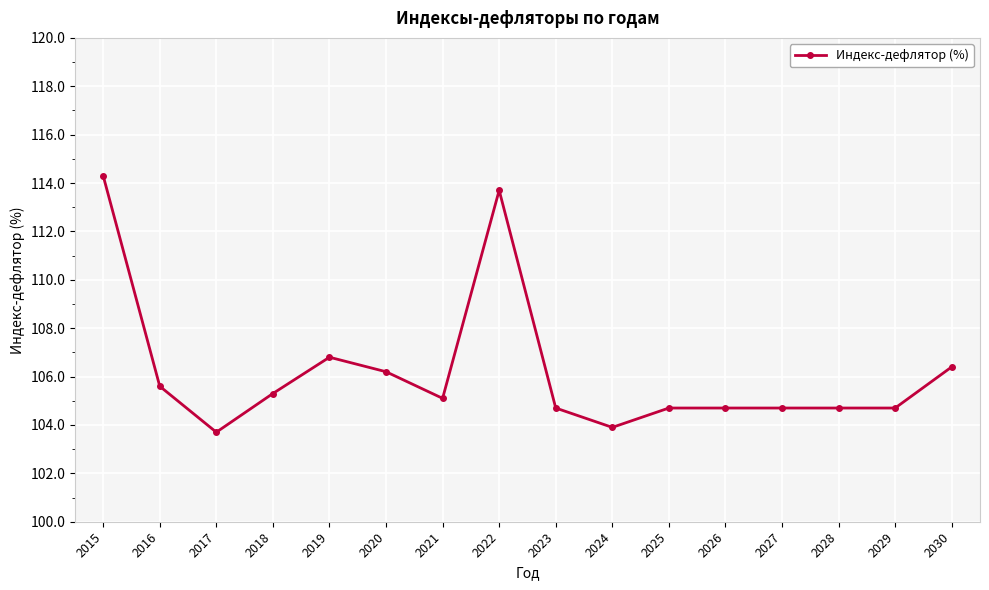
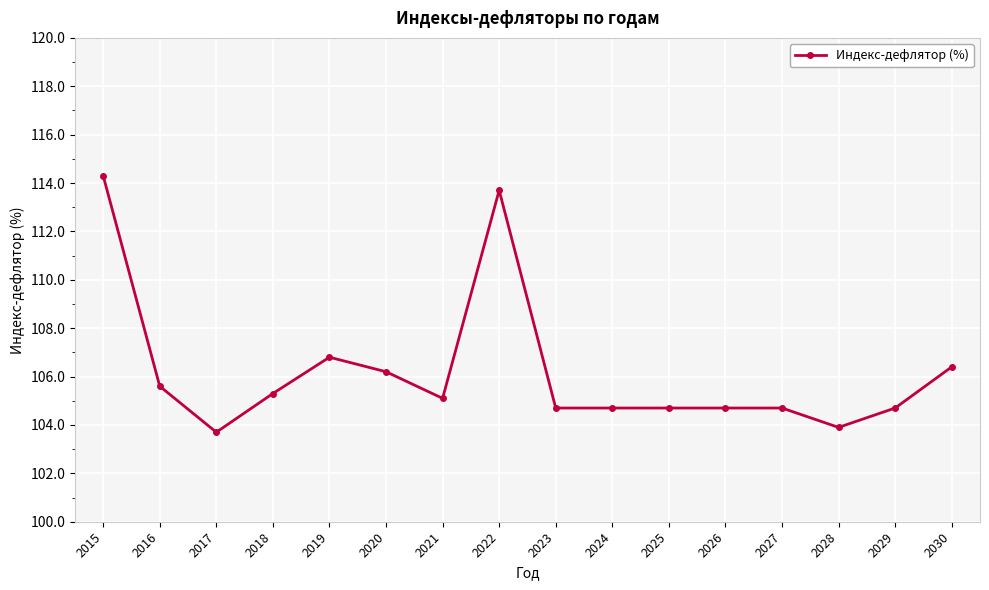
  {
    "2015": 114.3,
    "2016": 105.6,
    "2017": 103.7,
    "2018": 105.3,
    "2019": 106.8,
    "2020": 106.2,
    "2021": 105.1,
    "2022": 113.7,
    "2023": 104.7,
-   "2024": 103.9,
+   "2024": 104.7,
    "2025": 104.7,
    "2026": 104.7,
    "2027": 104.7,
-   "2028": 104.7,
+   "2028": 103.9,
    "2029": 104.7,
    "2030": 106.4
  }
